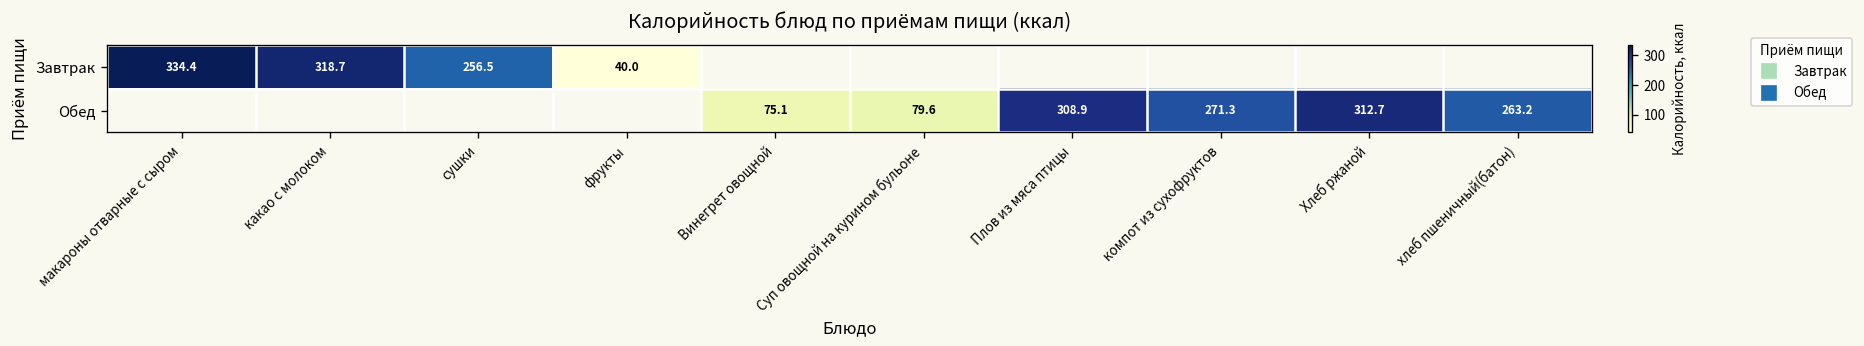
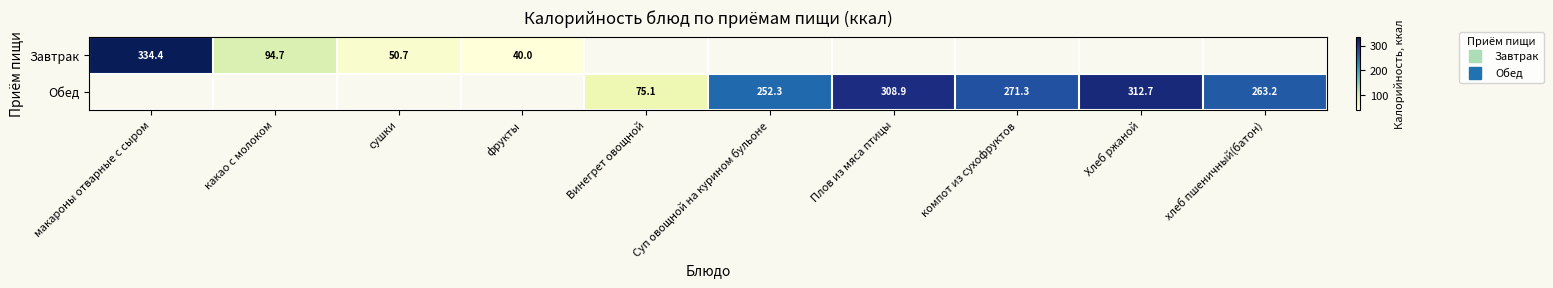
  {
    "Завтрак": {
      "макароны отварные с сыром": 334.4,
-     "какао с молоком": 318.7,
-     "сушки": 256.5,
+     "какао с молоком": 94.7,
+     "сушки": 50.7,
      "фрукты": 40.0
    },
    "Обед": {
      "Винегрет овощной": 75.1,
-     "Суп овощной на курином бульоне": 79.6,
+     "Суп овощной на курином бульоне": 252.3,
      "Плов из мяса птицы": 308.9,
      "компот из сухофруктов": 271.3,
      "Хлеб ржаной": 312.7,
      "хлеб пшеничный(батон)": 263.2
    }
  }
